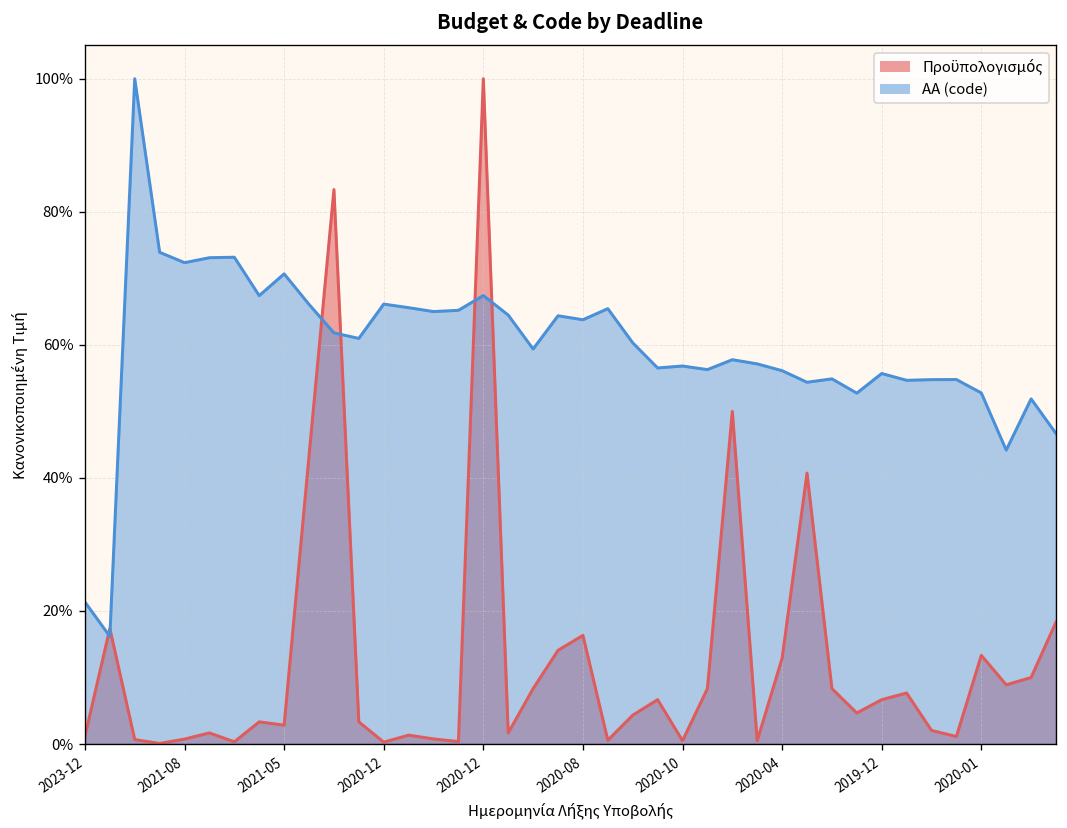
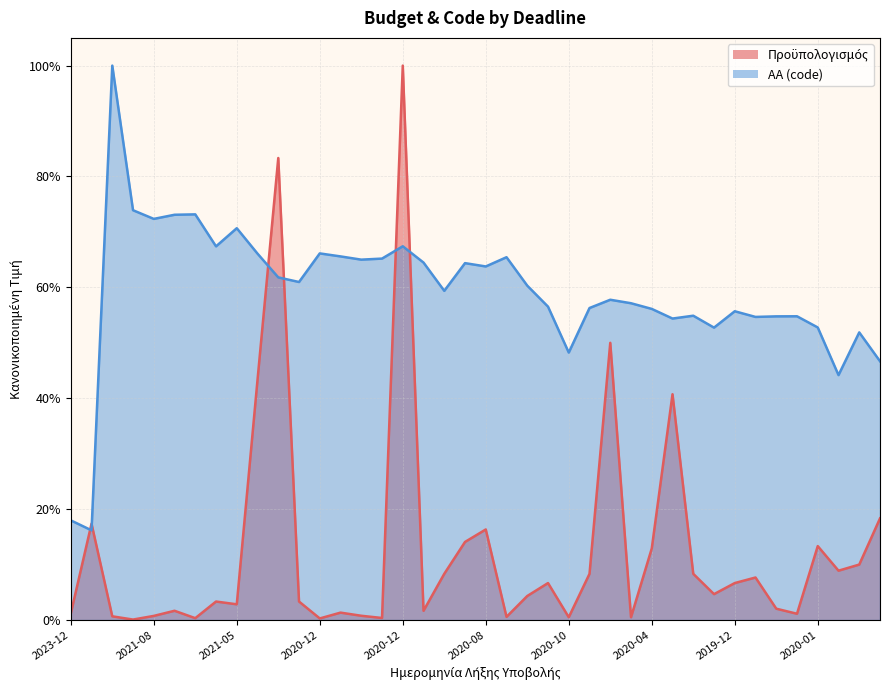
  {
    "Προϋπολογισμός": {
      "2023-12": "1%",
      "2020-10": "1%",
      "2020-04": "13%"
    },
    "ΑΑ (code)": {
-     "2023-12": "21%",
-     "2020-10": "57%",
+     "2023-12": "18%",
+     "2020-10": "48%",
      "2020-04": "56%"
    }
  }
